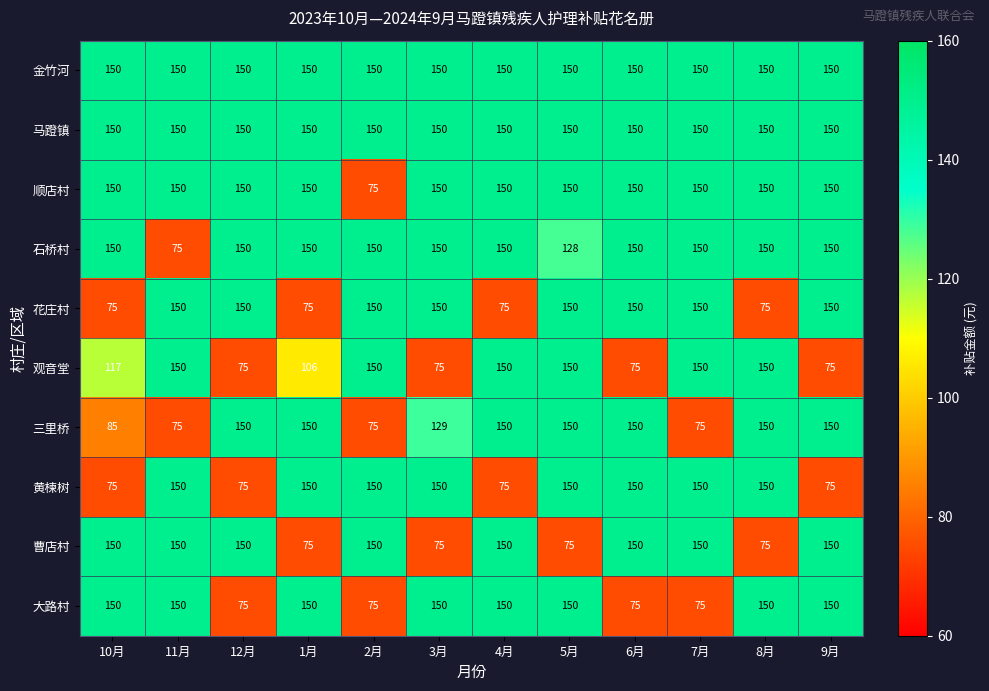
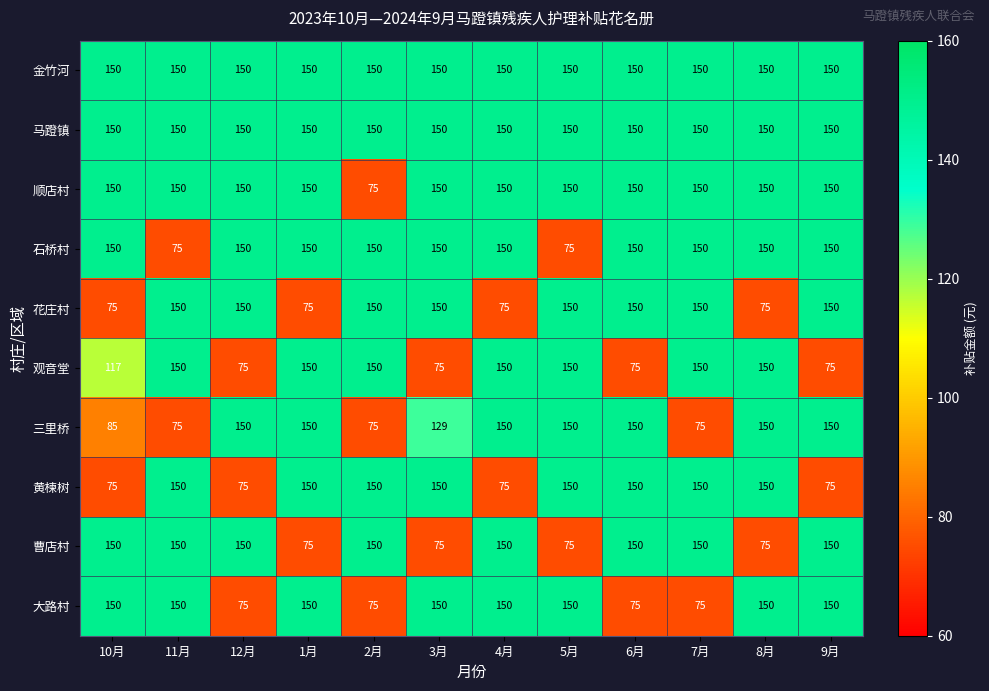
  {
    "金竹河": {
      "10月": 150,
      "11月": 150,
      "12月": 150,
      "1月": 150,
      "2月": 150,
      "3月": 150,
      "4月": 150,
      "5月": 150,
      "6月": 150,
      "7月": 150,
      "8月": 150,
      "9月": 150
    },
    "马蹬镇": {
      "10月": 150,
      "11月": 150,
      "12月": 150,
      "1月": 150,
      "2月": 150,
      "3月": 150,
      "4月": 150,
      "5月": 150,
      "6月": 150,
      "7月": 150,
      "8月": 150,
      "9月": 150
    },
    "顺店村": {
      "10月": 150,
      "11月": 150,
      "12月": 150,
      "1月": 150,
      "2月": 75,
      "3月": 150,
      "4月": 150,
      "5月": 150,
      "6月": 150,
      "7月": 150,
      "8月": 150,
      "9月": 150
    },
    "石桥村": {
      "10月": 150,
      "11月": 75,
      "12月": 150,
      "1月": 150,
      "2月": 150,
      "3月": 150,
      "4月": 150,
-     "5月": 128,
+     "5月": 75,
      "6月": 150,
      "7月": 150,
      "8月": 150,
      "9月": 150
    },
    "花庄村": {
      "10月": 75,
      "11月": 150,
      "12月": 150,
      "1月": 75,
      "2月": 150,
      "3月": 150,
      "4月": 75,
      "5月": 150,
      "6月": 150,
      "7月": 150,
      "8月": 75,
      "9月": 150
    },
    "观音堂": {
      "10月": 117,
      "11月": 150,
      "12月": 75,
-     "1月": 106,
+     "1月": 150,
      "2月": 150,
      "3月": 75,
      "4月": 150,
      "5月": 150,
      "6月": 75,
      "7月": 150,
      "8月": 150,
      "9月": 75
    },
    "三里桥": {
      "10月": 85,
      "11月": 75,
      "12月": 150,
      "1月": 150,
      "2月": 75,
      "3月": 129,
      "4月": 150,
      "5月": 150,
      "6月": 150,
      "7月": 75,
      "8月": 150,
      "9月": 150
    },
    "黄楝树": {
      "10月": 75,
      "11月": 150,
      "12月": 75,
      "1月": 150,
      "2月": 150,
      "3月": 150,
      "4月": 75,
      "5月": 150,
      "6月": 150,
      "7月": 150,
      "8月": 150,
      "9月": 75
    },
    "曹店村": {
      "10月": 150,
      "11月": 150,
      "12月": 150,
      "1月": 75,
      "2月": 150,
      "3月": 75,
      "4月": 150,
      "5月": 75,
      "6月": 150,
      "7月": 150,
      "8月": 75,
      "9月": 150
    },
    "大路村": {
      "10月": 150,
      "11月": 150,
      "12月": 75,
      "1月": 150,
      "2月": 75,
      "3月": 150,
      "4月": 150,
      "5月": 150,
      "6月": 75,
      "7月": 75,
      "8月": 150,
      "9月": 150
    }
  }
